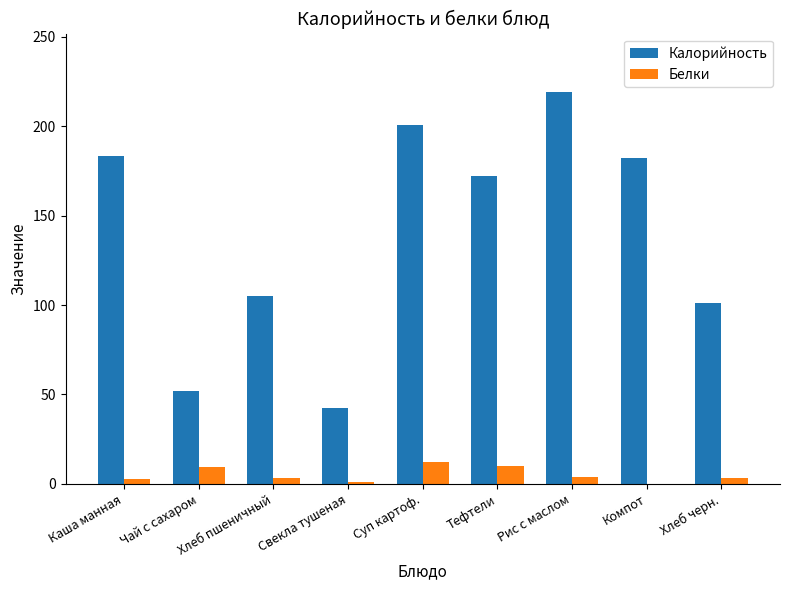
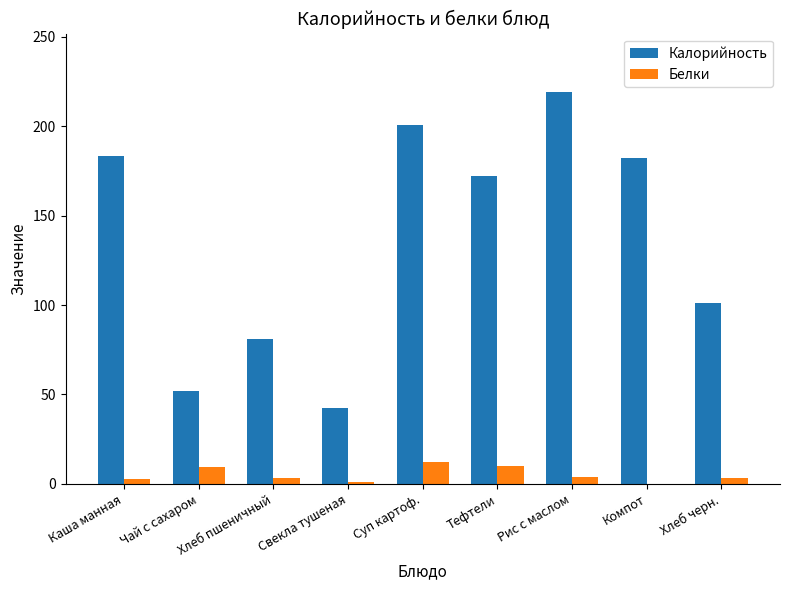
  {
    "Калорийность": {
      "Каша манная": 184,
      "Чай с сахаром": 52,
-     "Хлеб пшеничный": 105,
+     "Хлеб пшеничный": 81,
      "Свекла тушеная": 43,
      "Суп картоф.": 201,
      "Тефтели": 172,
      "Рис с маслом": 219,
      "Компот": 182,
      "Хлеб черн.": 101
    },
    "Белки": {
      "Каша манная": 3,
      "Чай с сахаром": 9,
      "Хлеб пшеничный": 3,
      "Суп картоф.": 12,
      "Тефтели": 10,
      "Рис с маслом": 4,
      "Хлеб черн.": 4
    }
  }
